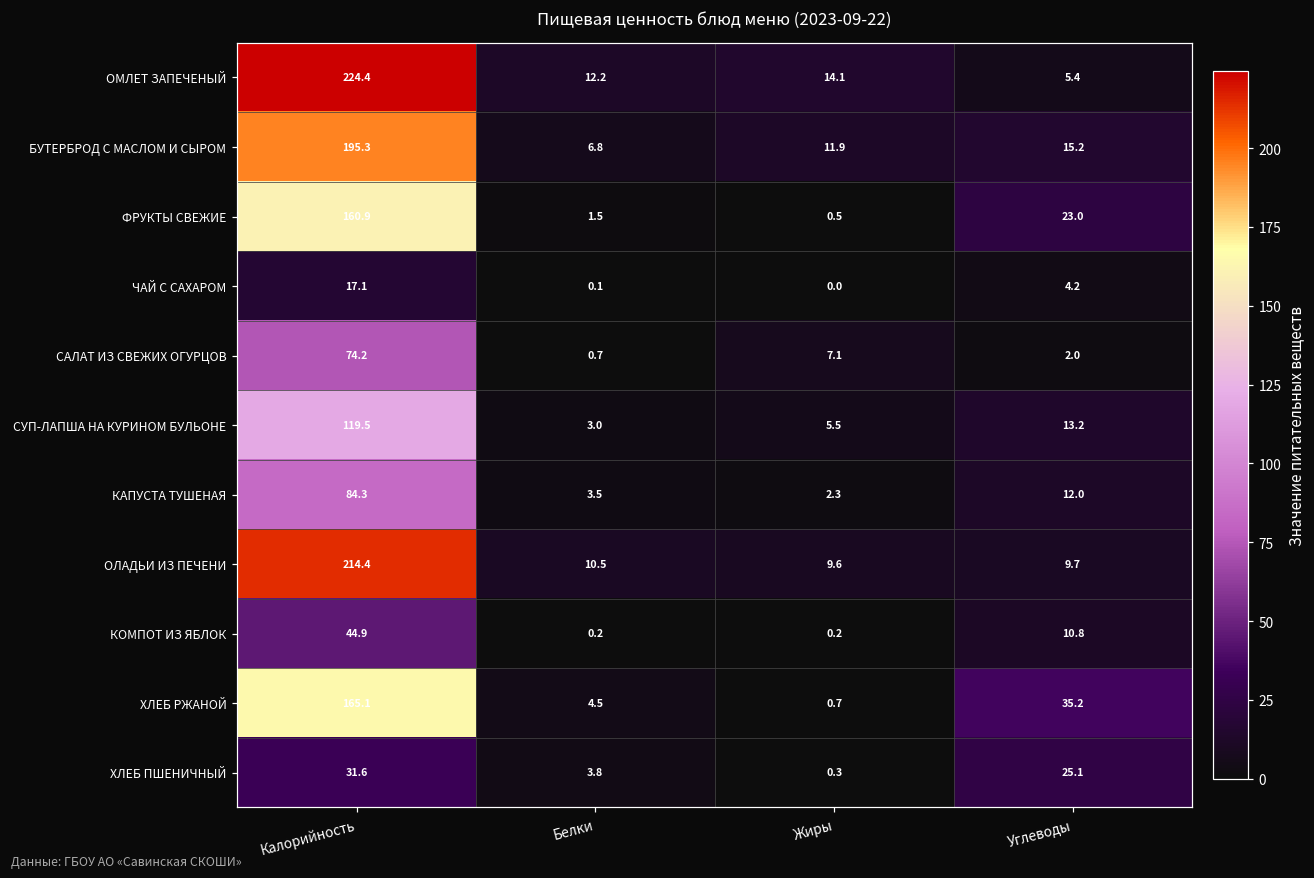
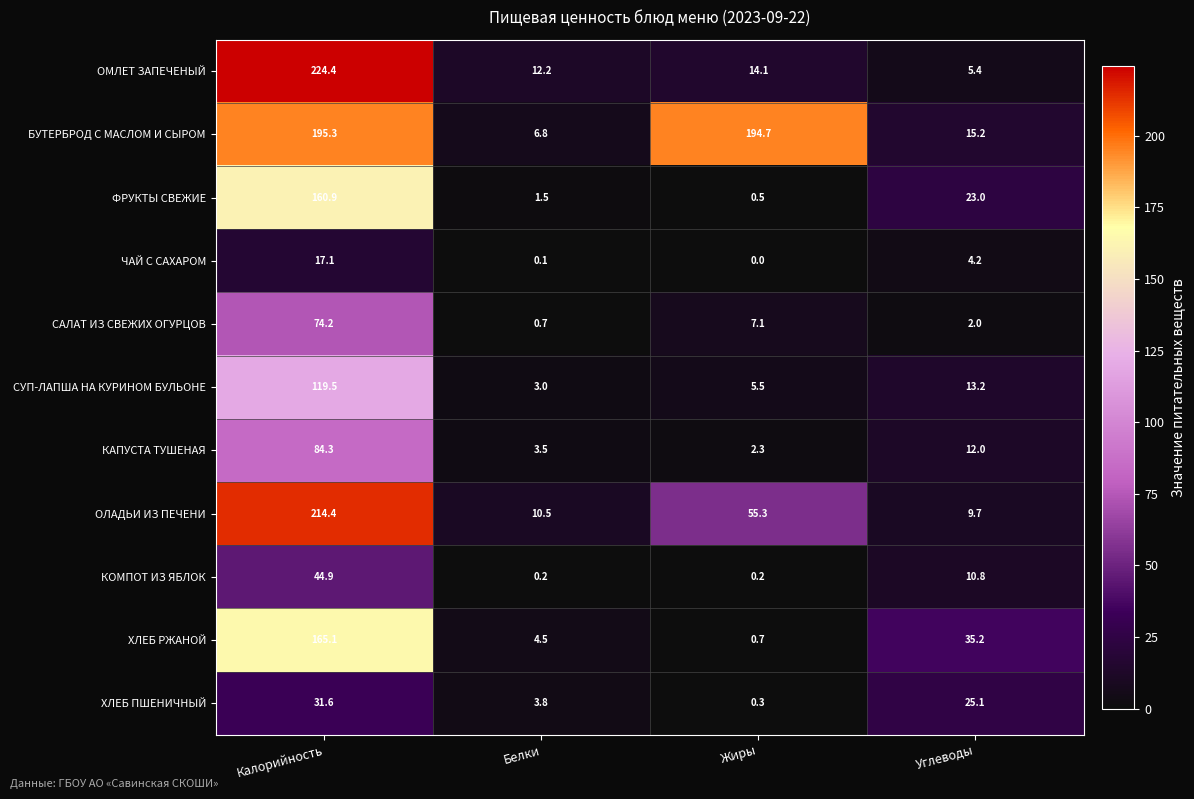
  {
    "ОМЛЕТ ЗАПЕЧЕНЫЙ": {
      "Калорийность": 224.4,
      "Белки": 12.2,
      "Жиры": 14.1,
      "Углеводы": 5.4
    },
    "БУТЕРБРОД С МАСЛОМ И СЫРОМ": {
      "Калорийность": 195.3,
      "Белки": 6.8,
-     "Жиры": 11.9,
+     "Жиры": 194.7,
      "Углеводы": 15.2
    },
    "ФРУКТЫ СВЕЖИЕ": {
      "Калорийность": 160.9,
      "Белки": 1.5,
      "Жиры": 0.5,
      "Углеводы": 23.0
    },
    "ЧАЙ С САХАРОМ": {
      "Калорийность": 17.1,
      "Белки": 0.1,
      "Жиры": 0.0,
      "Углеводы": 4.2
    },
    "САЛАТ ИЗ СВЕЖИХ ОГУРЦОВ": {
      "Калорийность": 74.2,
      "Белки": 0.7,
      "Жиры": 7.1,
      "Углеводы": 2.0
    },
    "СУП-ЛАПША НА КУРИНОМ БУЛЬОНЕ": {
      "Калорийность": 119.5,
      "Белки": 3.0,
      "Жиры": 5.5,
      "Углеводы": 13.2
    },
    "КАПУСТА ТУШЕНАЯ": {
      "Калорийность": 84.3,
      "Белки": 3.5,
      "Жиры": 2.3,
      "Углеводы": 12.0
    },
    "ОЛАДЬИ ИЗ ПЕЧЕНИ": {
      "Калорийность": 214.4,
      "Белки": 10.5,
-     "Жиры": 9.6,
+     "Жиры": 55.3,
      "Углеводы": 9.7
    },
    "КОМПОТ ИЗ ЯБЛОК": {
      "Калорийность": 44.9,
      "Белки": 0.2,
      "Жиры": 0.2,
      "Углеводы": 10.8
    },
    "ХЛЕБ РЖАНОЙ": {
      "Калорийность": 165.1,
      "Белки": 4.5,
      "Жиры": 0.7,
      "Углеводы": 35.2
    },
    "ХЛЕБ ПШЕНИЧНЫЙ": {
      "Калорийность": 31.6,
      "Белки": 3.8,
      "Жиры": 0.3,
      "Углеводы": 25.1
    }
  }
